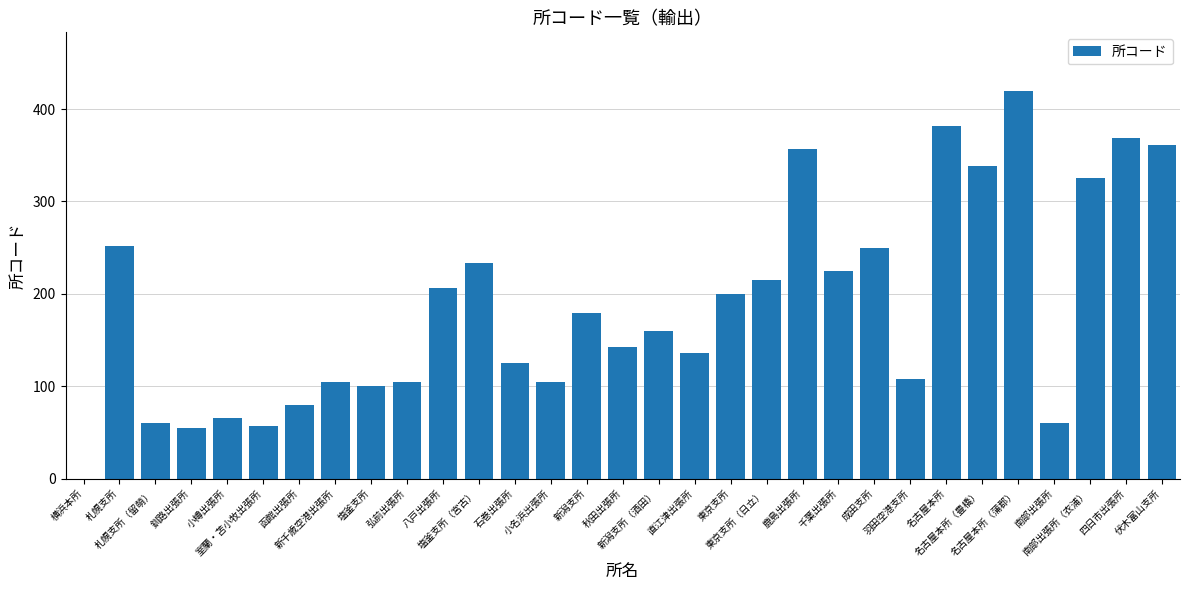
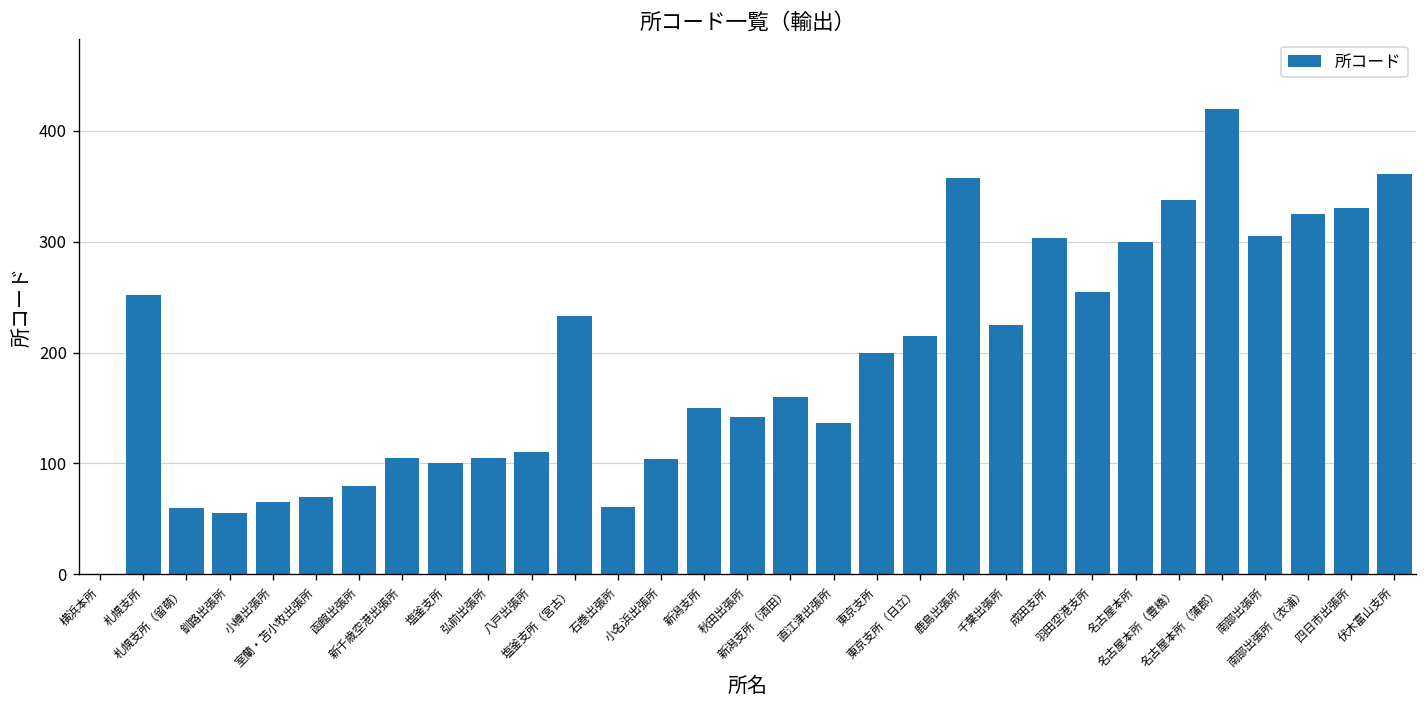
  {
    "横浜本所": 0,
    "札幌支所": 250,
    "札幌支所（留萌）": 60,
    "釧路出張所": 60,
    "小樽出張所": 70,
-   "室蘭・苫小牧出張所": 60,
+   "室蘭・苫小牧出張所": 70,
    "函館出張所": 80,
    "新千歳空港出張所": 110,
    "塩釜支所": 100,
    "弘前出張所": 110,
-   "八戸出張所": 210,
+   "八戸出張所": 110,
    "塩釜支所（宮古）": 230,
-   "石巻出張所": 130,
+   "石巻出張所": 60,
    "小名浜出張所": 100,
-   "新潟支所": 180,
+   "新潟支所": 150,
    "秋田出張所": 140,
    "新潟支所（酒田）": 160,
    "直江津出張所": 140,
    "東京支所": 200,
    "東京支所（日立）": 220,
    "鹿島出張所": 360,
    "千葉出張所": 230,
-   "成田支所": 250,
-   "羽田空港支所": 110,
-   "名古屋本所": 380,
+   "成田支所": 300,
+   "羽田空港支所": 260,
+   "名古屋本所": 300,
    "名古屋本所（豊橋）": 340,
    "名古屋本所（蒲郡）": 420,
-   "南部出張所": 60,
+   "南部出張所": 310,
    "南部出張所（衣浦）": 330,
-   "四日市出張所": 370,
+   "四日市出張所": 330,
    "伏木富山支所": 360
  }
